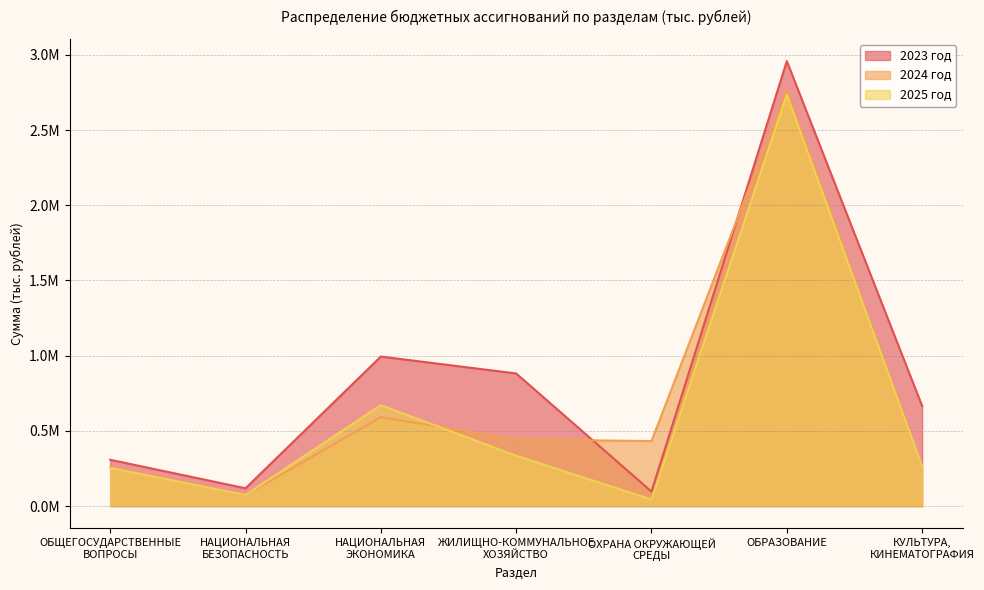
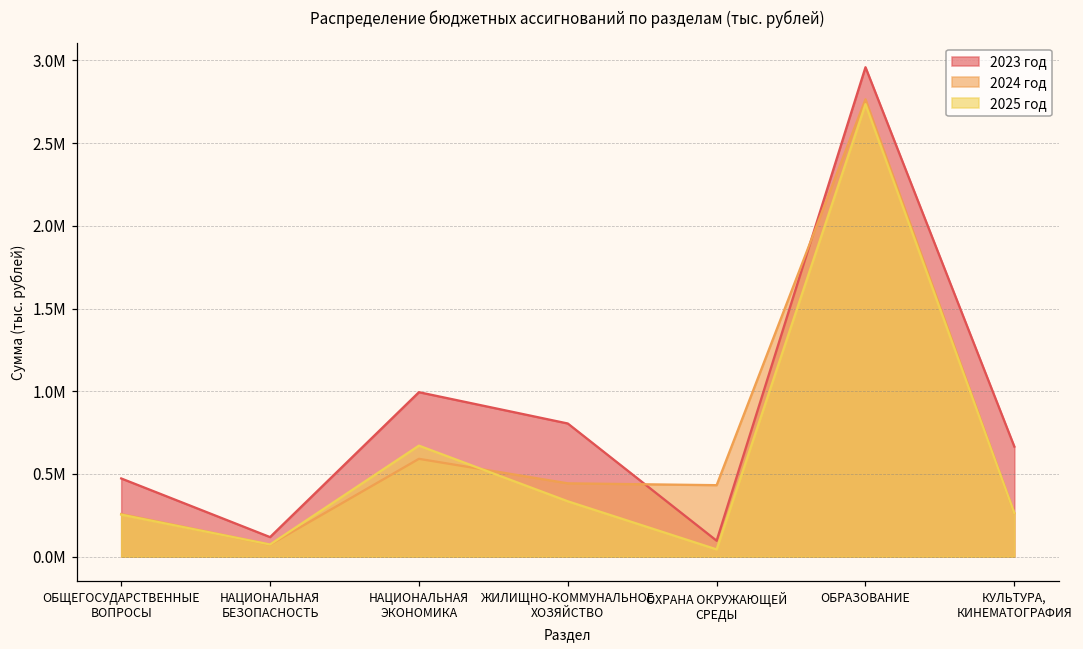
  {
    "2023 год": {
-     "ОБЩЕГОСУДАРСТВЕННЫЕ ВОПРОСЫ": 310000,
+     "ОБЩЕГОСУДАРСТВЕННЫЕ ВОПРОСЫ": 470000,
      "НАЦИОНАЛЬНАЯ БЕЗОПАСНОСТЬ": 120000,
      "НАЦИОНАЛЬНАЯ ЭКОНОМИКА": 990000,
-     "ЖИЛИЩНО-КОММУНАЛЬНОЕ ХОЗЯЙСТВО": 880000,
+     "ЖИЛИЩНО-КОММУНАЛЬНОЕ ХОЗЯЙСТВО": 810000,
      "ОХРАНА ОКРУЖАЮЩЕЙ СРЕДЫ": 100000,
      "ОБРАЗОВАНИЕ": 2960000,
      "КУЛЬТУРА, КИНЕМАТОГРАФИЯ": 670000
    }
  }
